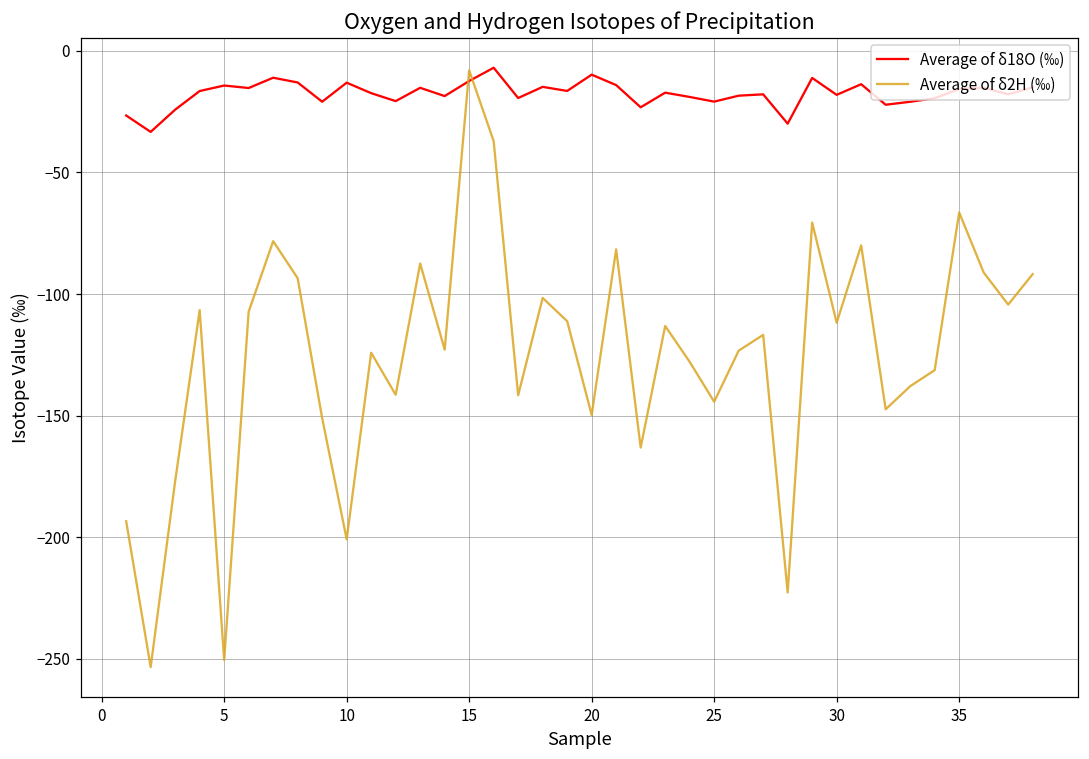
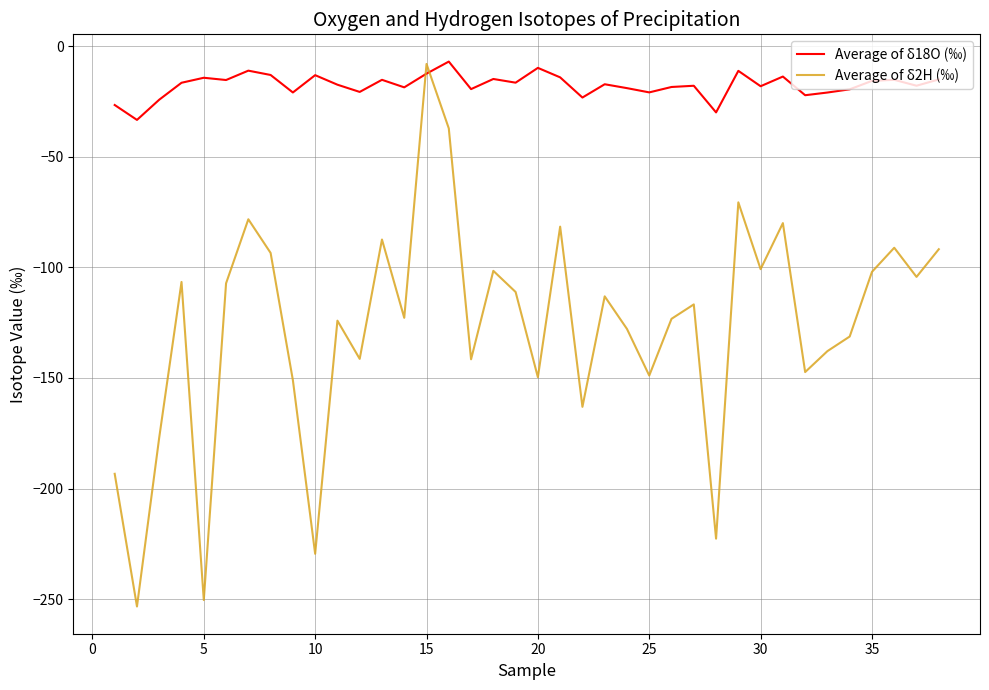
  {
    "Average of δ18O (‰)": {
      "5": -14,
      "10": -13,
      "15": -12,
      "20": -10,
      "25": -21,
      "30": -18
    },
    "Average of δ2H (‰)": {
      "5": -250,
-     "10": -201,
+     "10": -230,
      "15": -8,
      "20": -150,
-     "25": -144,
-     "30": -112,
-     "35": -66
+     "25": -149,
+     "30": -101,
+     "35": -102
    }
  }
